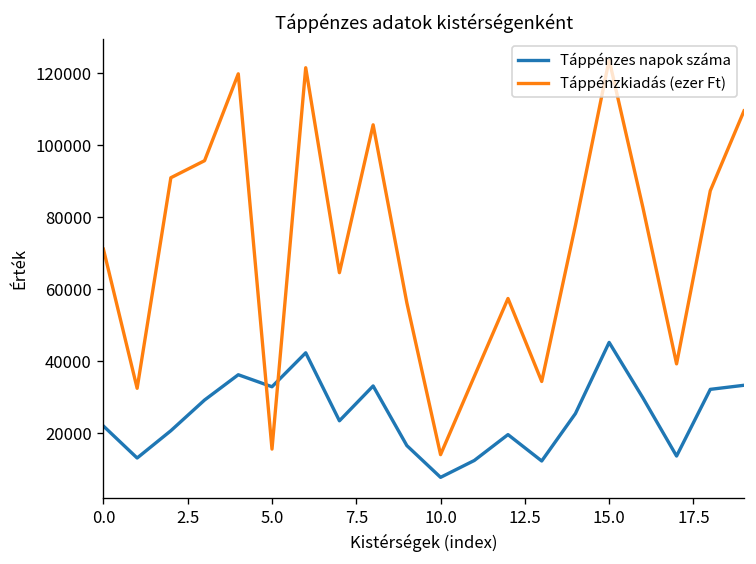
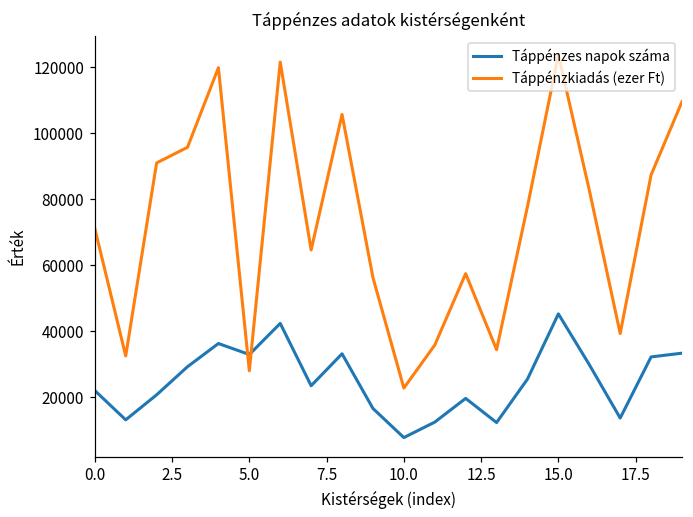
  {
    "Táppénzes napok száma": {
      "0.0": 22000,
      "5.0": 33000,
      "10.0": 8000,
      "15.0": 45000
    },
    "Táppénzkiadás (ezer Ft)": {
      "0.0": 71000,
-     "5.0": 16000,
-     "10.0": 14000
+     "5.0": 28000,
+     "10.0": 23000
    }
  }
